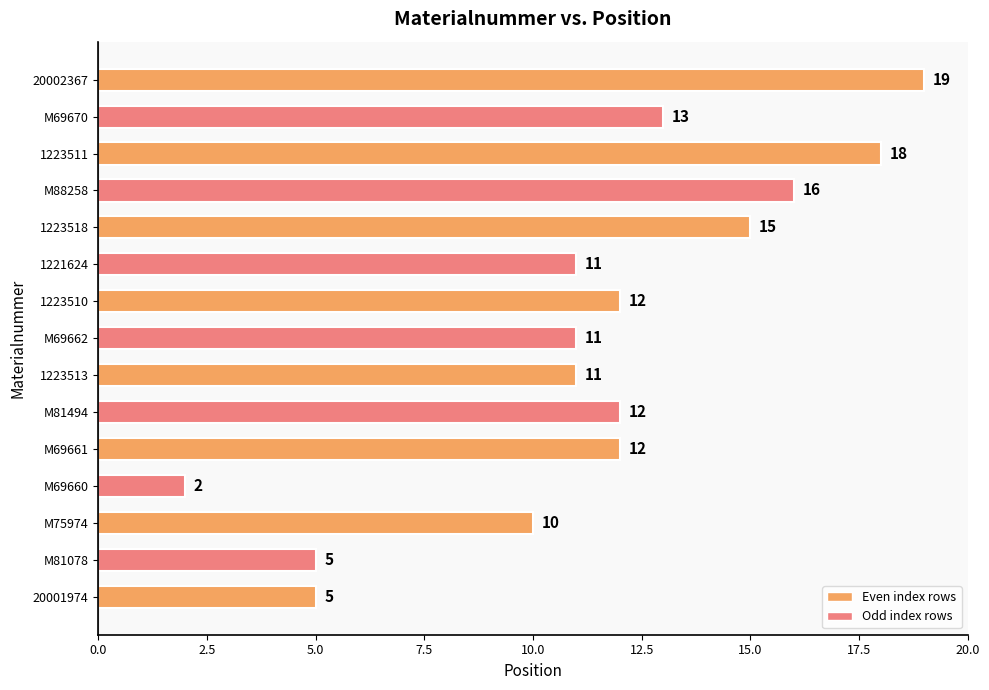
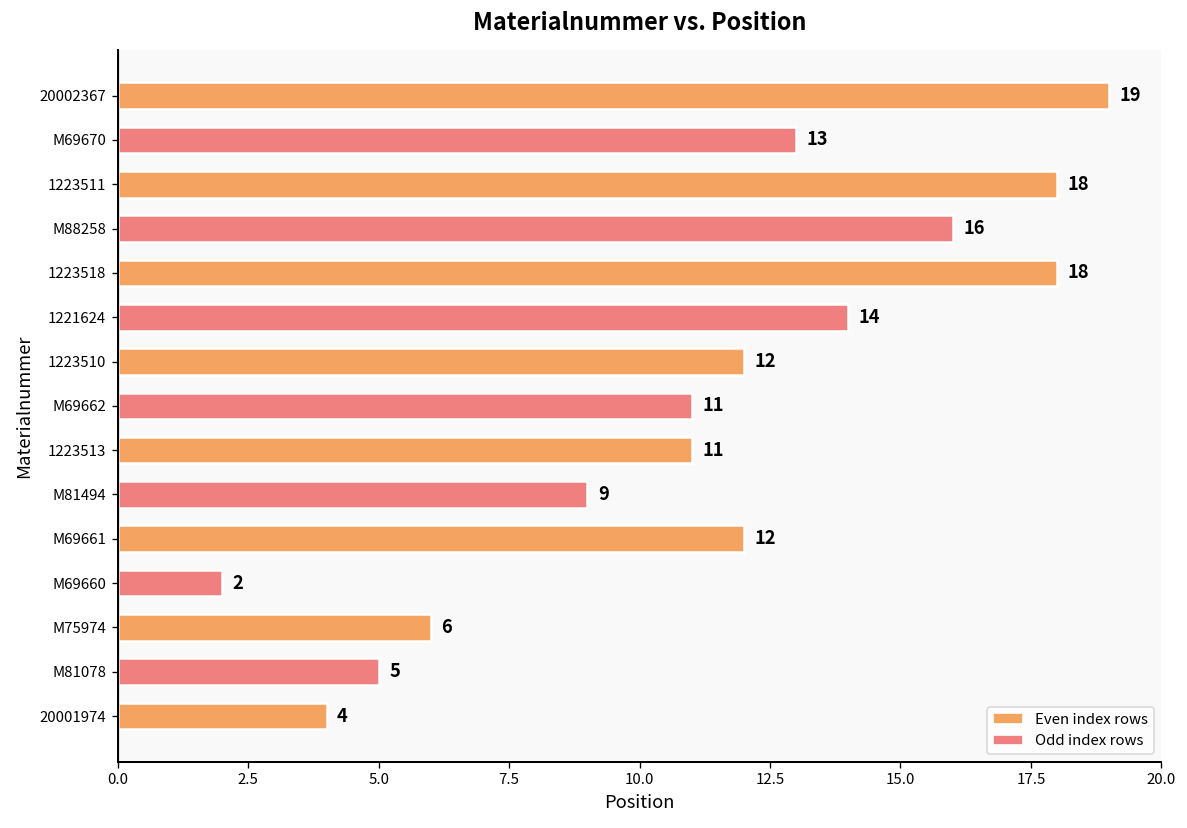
  {
    "20002367": 19,
    "M69670": 13,
    "1223511": 18,
    "M88258": 16,
-   "1223518": 15,
-   "1221624": 11,
+   "1223518": 18,
+   "1221624": 14,
    "1223510": 12,
    "M69662": 11,
    "1223513": 11,
-   "M81494": 12,
+   "M81494": 9,
    "M69661": 12,
    "M69660": 2,
-   "M75974": 10,
+   "M75974": 6,
    "M81078": 5,
-   "20001974": 5
+   "20001974": 4
  }
